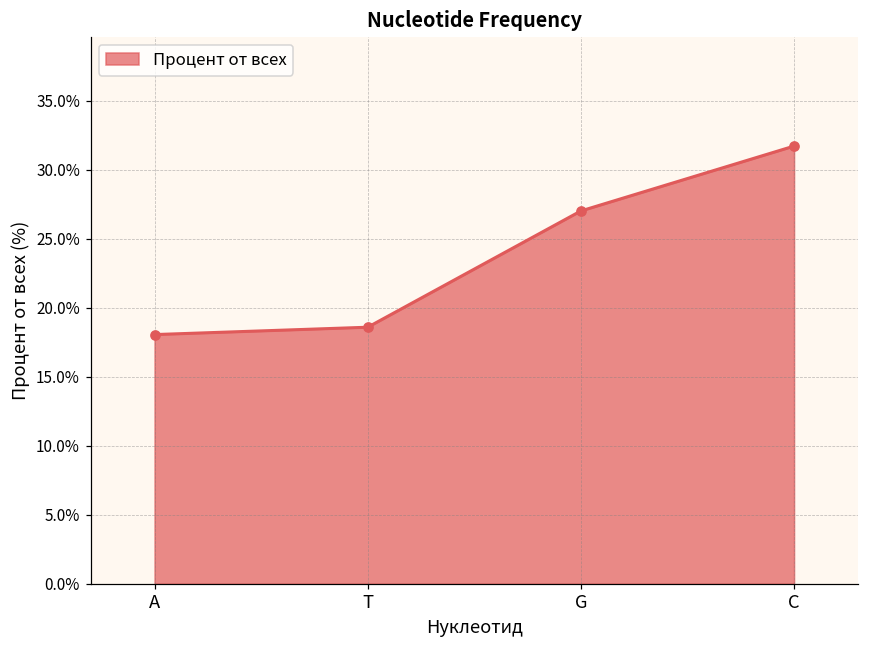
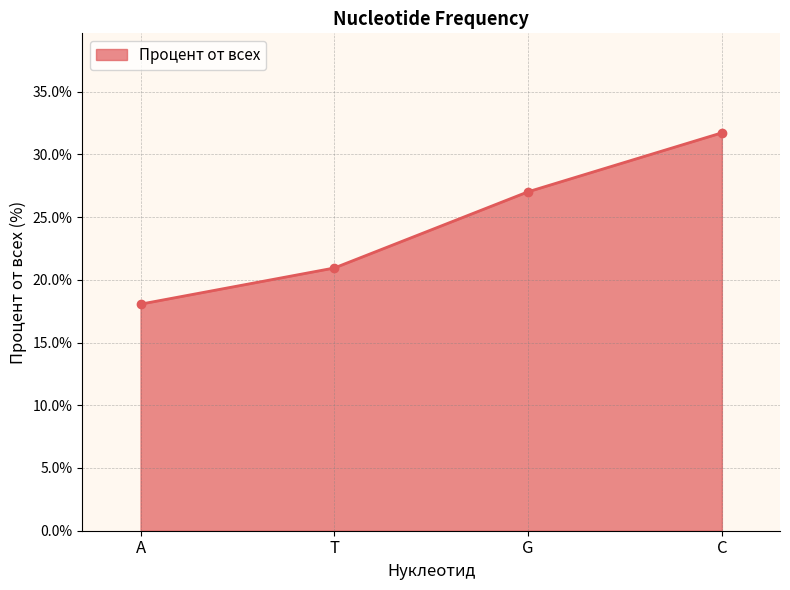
  {
    "A": "18.1%",
-   "T": "18.6%",
+   "T": "20.9%",
    "G": "27.0%",
    "C": "31.7%"
  }
